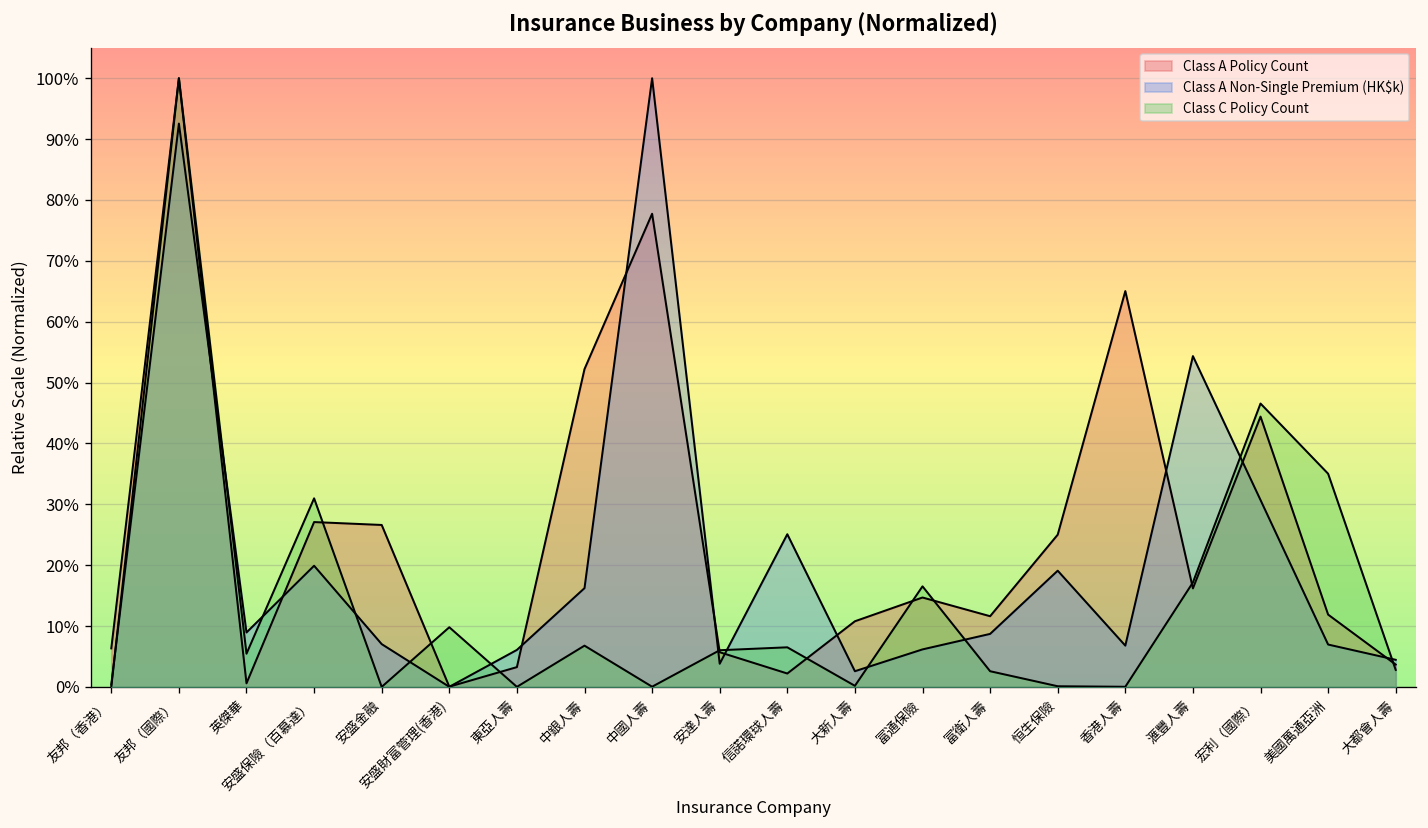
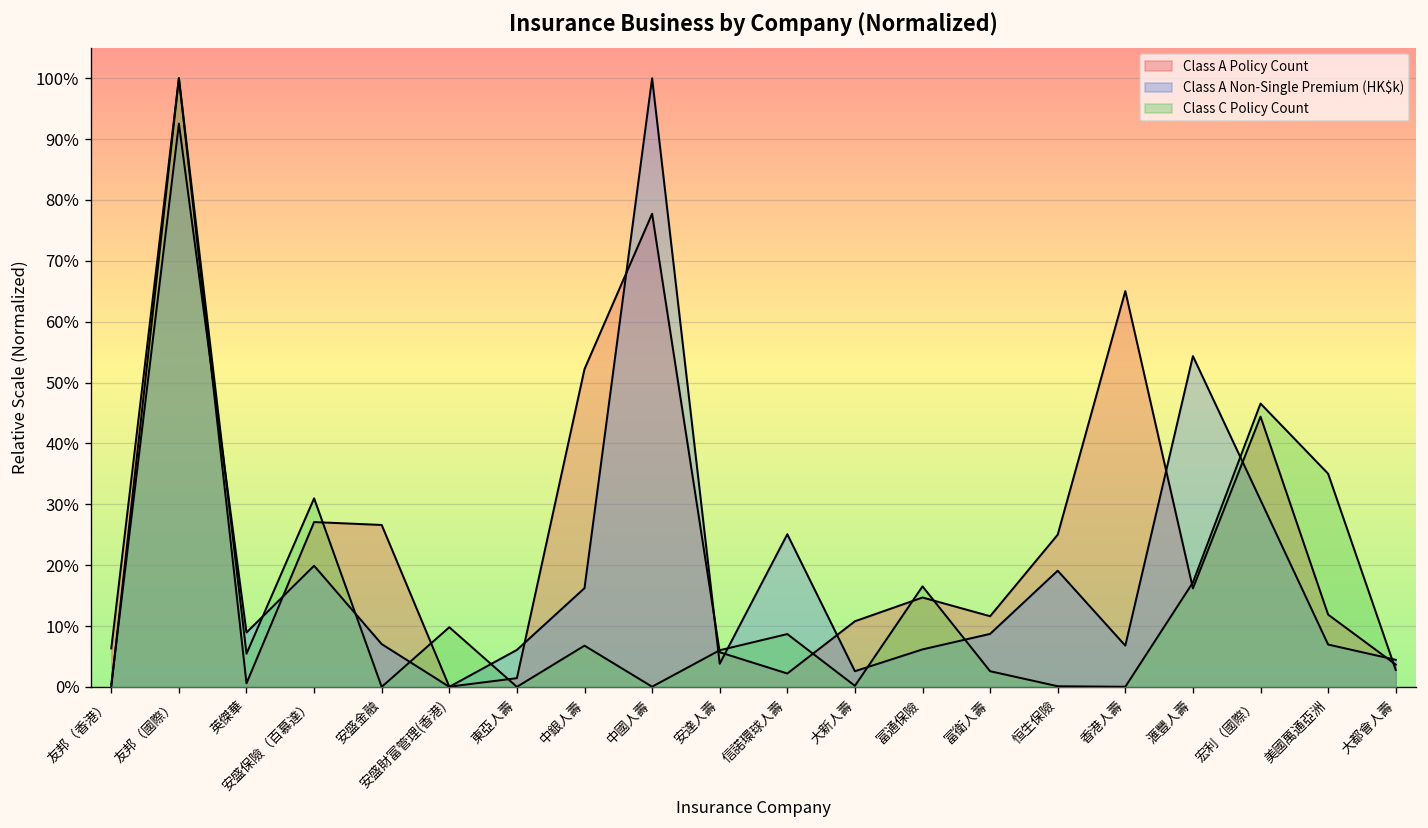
  {
    "Class A Policy Count": {
      "友邦（香港）": "6%",
      "英傑華": "1%",
      "安盛保險（百慕達）": "27%",
      "安盛金融": "27%",
-     "東亞人壽": "3%",
+     "東亞人壽": "1%",
      "中銀人壽": "52%",
      "中國人壽": "78%",
      "信諾環球人壽": "2%",
      "大新人壽": "11%",
      "富通保險": "15%",
      "富衛人壽": "12%",
      "恒生保險": "25%",
      "香港人壽": "65%",
      "滙豐人壽": "16%",
      "宏利（國際）": "44%",
      "美國萬通亞洲": "12%",
      "大都會人壽": "4%"
    },
    "Class A Non-Single Premium (HK$k)": {
      "友邦（國際）": "93%",
      "英傑華": "9%",
      "安盛保險（百慕達）": "20%",
      "安盛金融": "7%",
      "東亞人壽": "6%",
      "中銀人壽": "16%",
      "中國人壽": "100%",
      "安達人壽": "4%",
      "信諾環球人壽": "25%",
      "大新人壽": "3%",
      "富通保險": "6%",
      "富衛人壽": "9%",
      "恒生保險": "19%",
      "香港人壽": "7%",
      "滙豐人壽": "54%",
      "宏利（國際）": "31%",
      "美國萬通亞洲": "7%",
      "大都會人壽": "4%"
    },
    "Class C Policy Count": {
      "英傑華": "5%",
      "安盛保險（百慕達）": "31%",
      "安盛金融": "0%",
      "安盛財富管理(香港)": "10%",
      "東亞人壽": "0%",
      "中銀人壽": "7%",
      "中國人壽": "0%",
-     "信諾環球人壽": "7%",
+     "信諾環球人壽": "9%",
      "大新人壽": "0%",
      "富通保險": "17%",
      "富衛人壽": "3%",
      "恒生保險": "0%",
      "香港人壽": "0%",
      "滙豐人壽": "17%",
      "宏利（國際）": "47%",
      "美國萬通亞洲": "35%",
      "大都會人壽": "3%"
    }
  }
